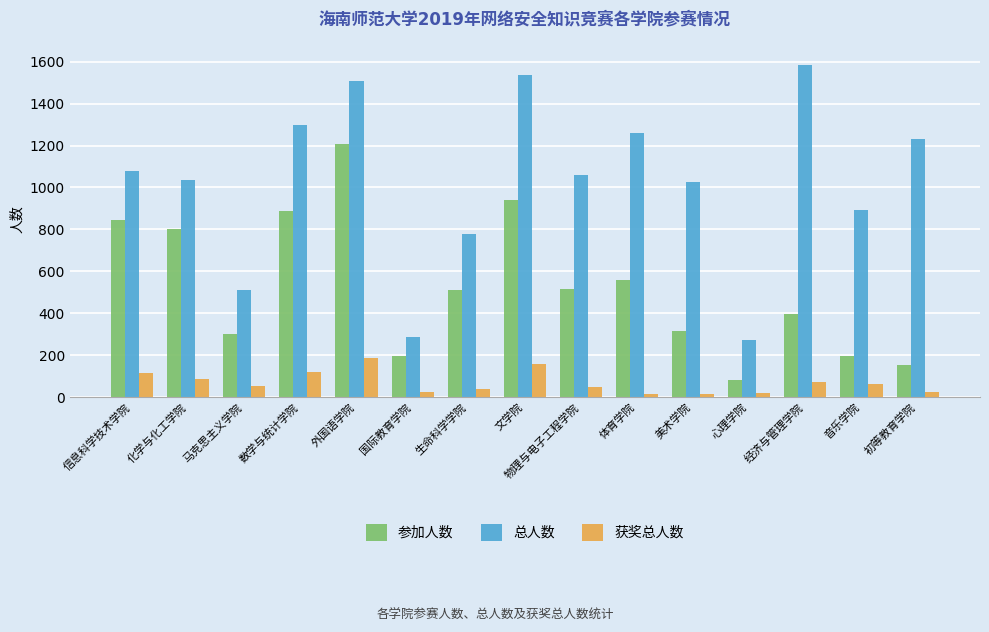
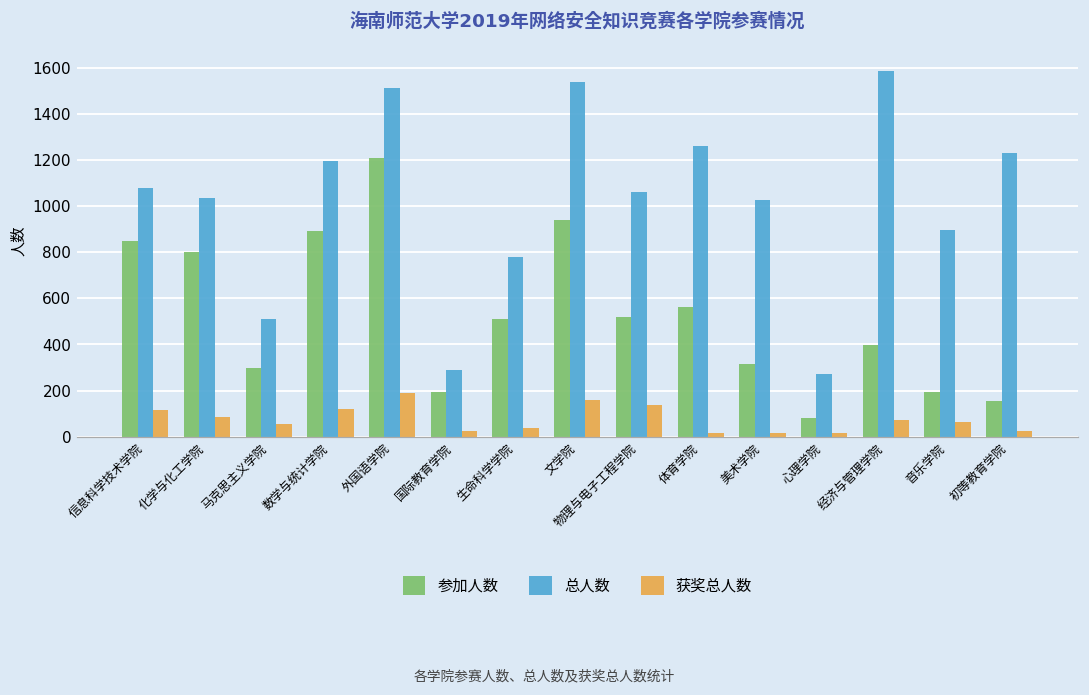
  {
    "参加人数": {
      "信息科学技术学院": 850,
      "化学与化工学院": 800,
      "马克思主义学院": 300,
      "数学与统计学院": 890,
      "外国语学院": 1210,
      "国际教育学院": 200,
      "生命科学学院": 510,
      "文学院": 940,
      "物理与电子工程学院": 520,
      "体育学院": 560,
      "美术学院": 310,
      "心理学院": 80,
      "经济与管理学院": 400,
      "音乐学院": 190,
      "初等教育学院": 150
    },
    "总人数": {
      "信息科学技术学院": 1080,
      "化学与化工学院": 1030,
      "马克思主义学院": 510,
-     "数学与统计学院": 1300,
+     "数学与统计学院": 1190,
      "外国语学院": 1510,
      "国际教育学院": 290,
      "生命科学学院": 780,
      "文学院": 1540,
      "物理与电子工程学院": 1060,
      "体育学院": 1260,
      "美术学院": 1030,
      "心理学院": 270,
      "经济与管理学院": 1590,
      "音乐学院": 890,
      "初等教育学院": 1230
    },
    "获奖总人数": {
      "信息科学技术学院": 120,
      "化学与化工学院": 90,
      "马克思主义学院": 50,
      "数学与统计学院": 120,
      "外国语学院": 190,
      "国际教育学院": 30,
      "生命科学学院": 40,
      "文学院": 160,
-     "物理与电子工程学院": 50,
+     "物理与电子工程学院": 140,
      "体育学院": 20,
      "美术学院": 10,
      "心理学院": 20,
      "经济与管理学院": 70,
      "音乐学院": 60,
      "初等教育学院": 20
    }
  }
